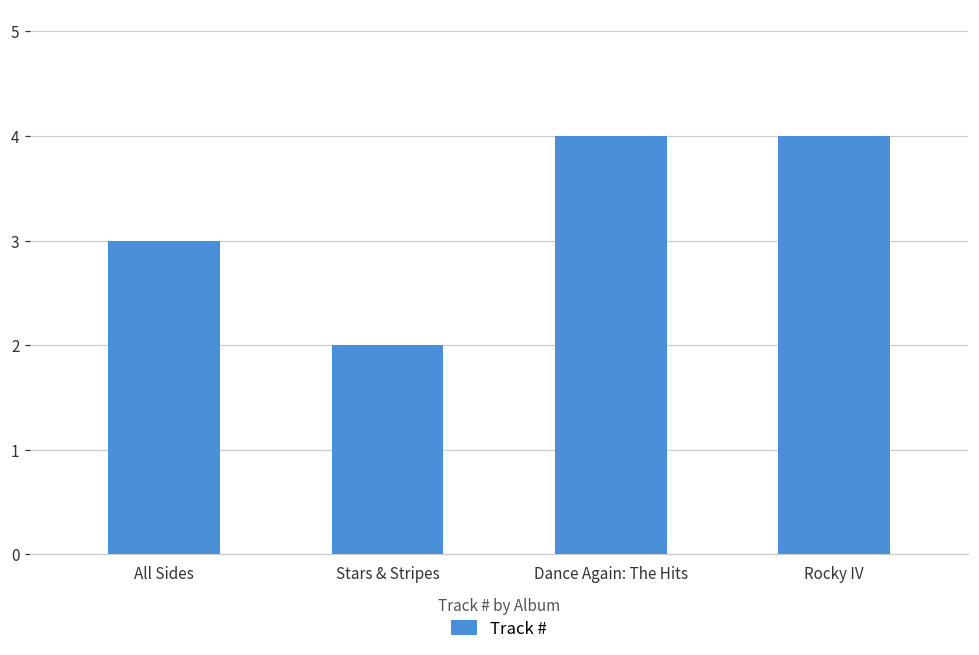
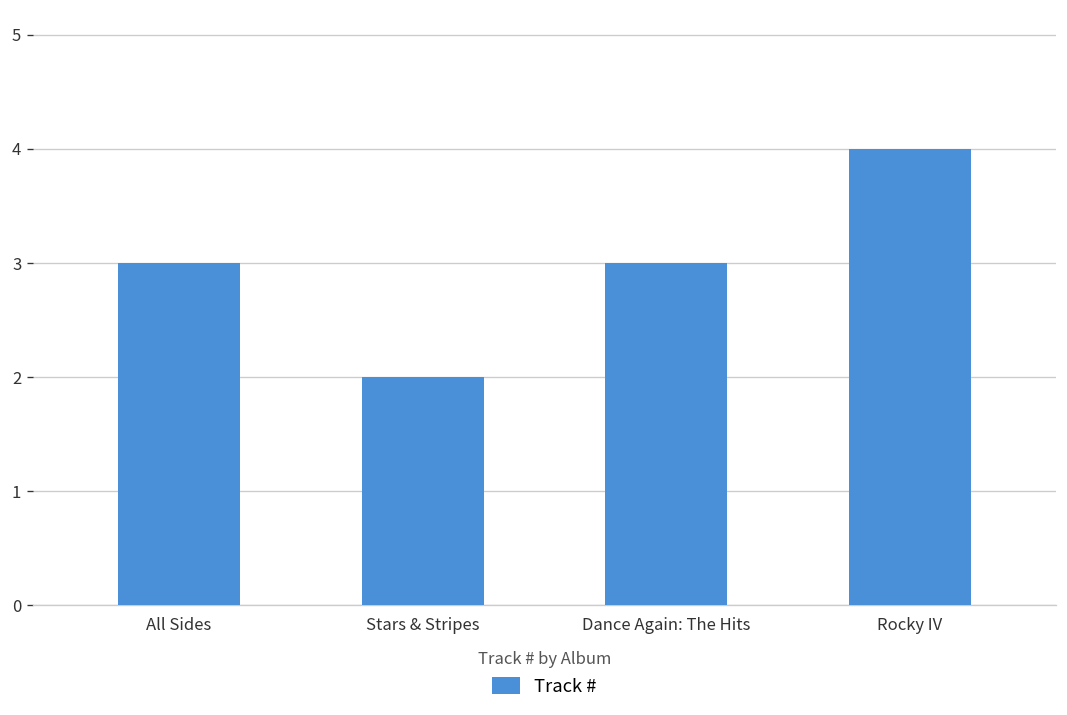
  {
    "All Sides": 3,
    "Stars & Stripes": 2,
-   "Dance Again: The Hits": 4,
+   "Dance Again: The Hits": 3,
    "Rocky IV": 4
  }
